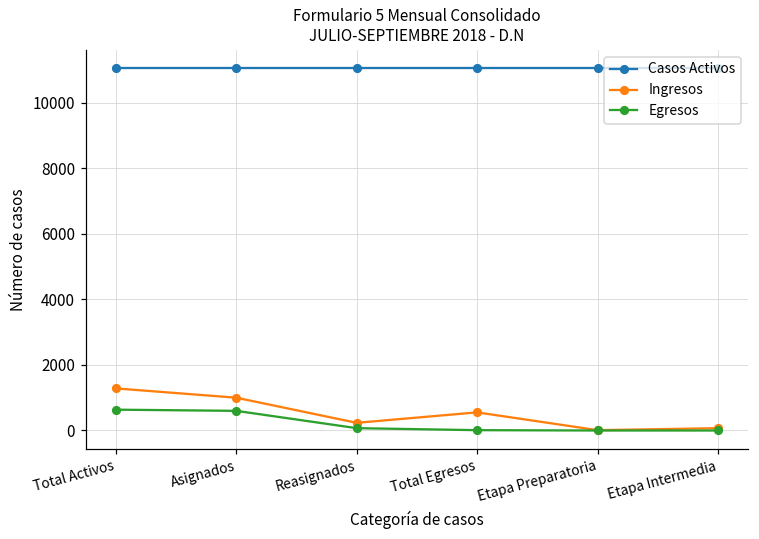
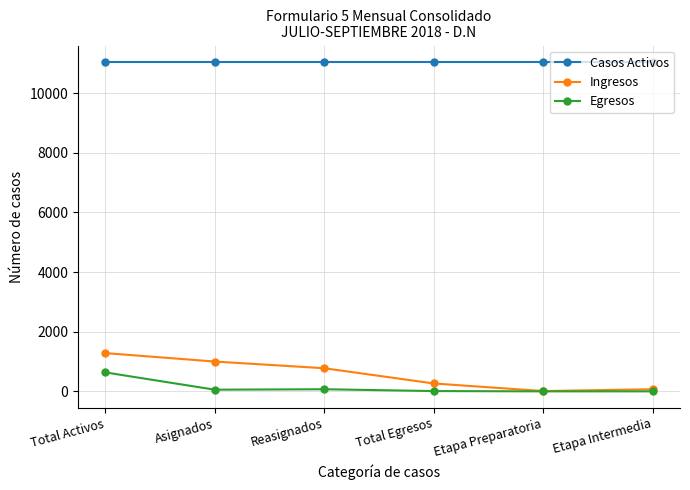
  {
    "Casos Activos": {
      "Total Activos": 11000,
      "Asignados": 11000,
      "Reasignados": 11000,
      "Total Egresos": 11000,
      "Etapa Preparatoria": 11000
    },
    "Ingresos": {
      "Total Activos": 1300,
      "Asignados": 1000,
-     "Reasignados": 200,
-     "Total Egresos": 600
+     "Reasignados": 800,
+     "Total Egresos": 300
    },
    "Egresos": {
      "Total Activos": 600,
-     "Asignados": 600,
+     "Asignados": 100,
      "Reasignados": 100,
      "Total Egresos": 0
    }
  }
